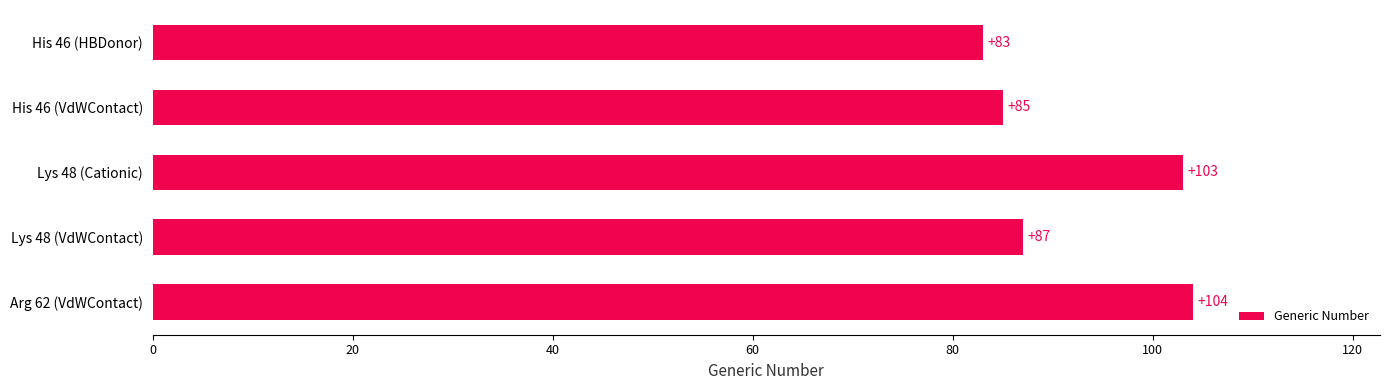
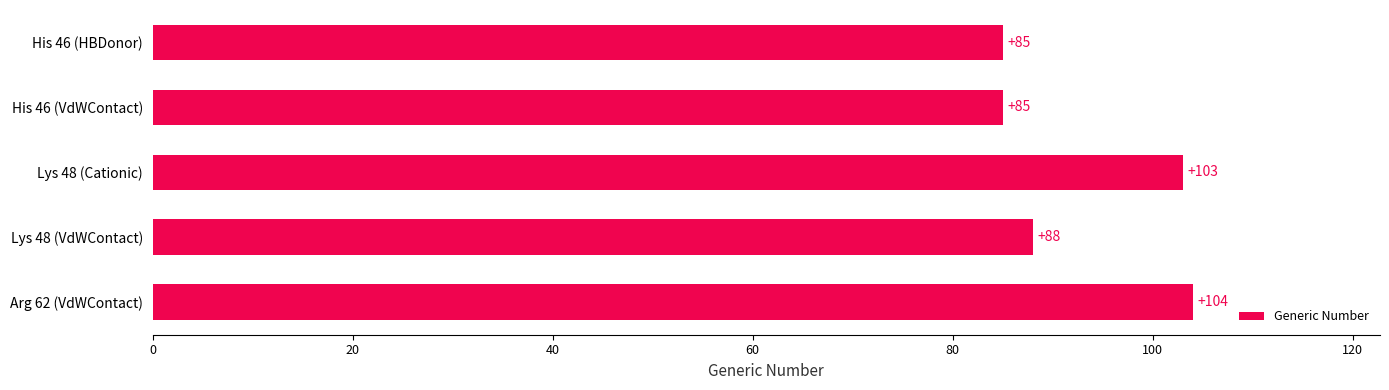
  {
-   "His 46 (HBDonor)": "+83",
+   "His 46 (HBDonor)": "+85",
    "His 46 (VdWContact)": "+85",
    "Lys 48 (Cationic)": "+103",
-   "Lys 48 (VdWContact)": "+87",
+   "Lys 48 (VdWContact)": "+88",
    "Arg 62 (VdWContact)": "+104"
  }
